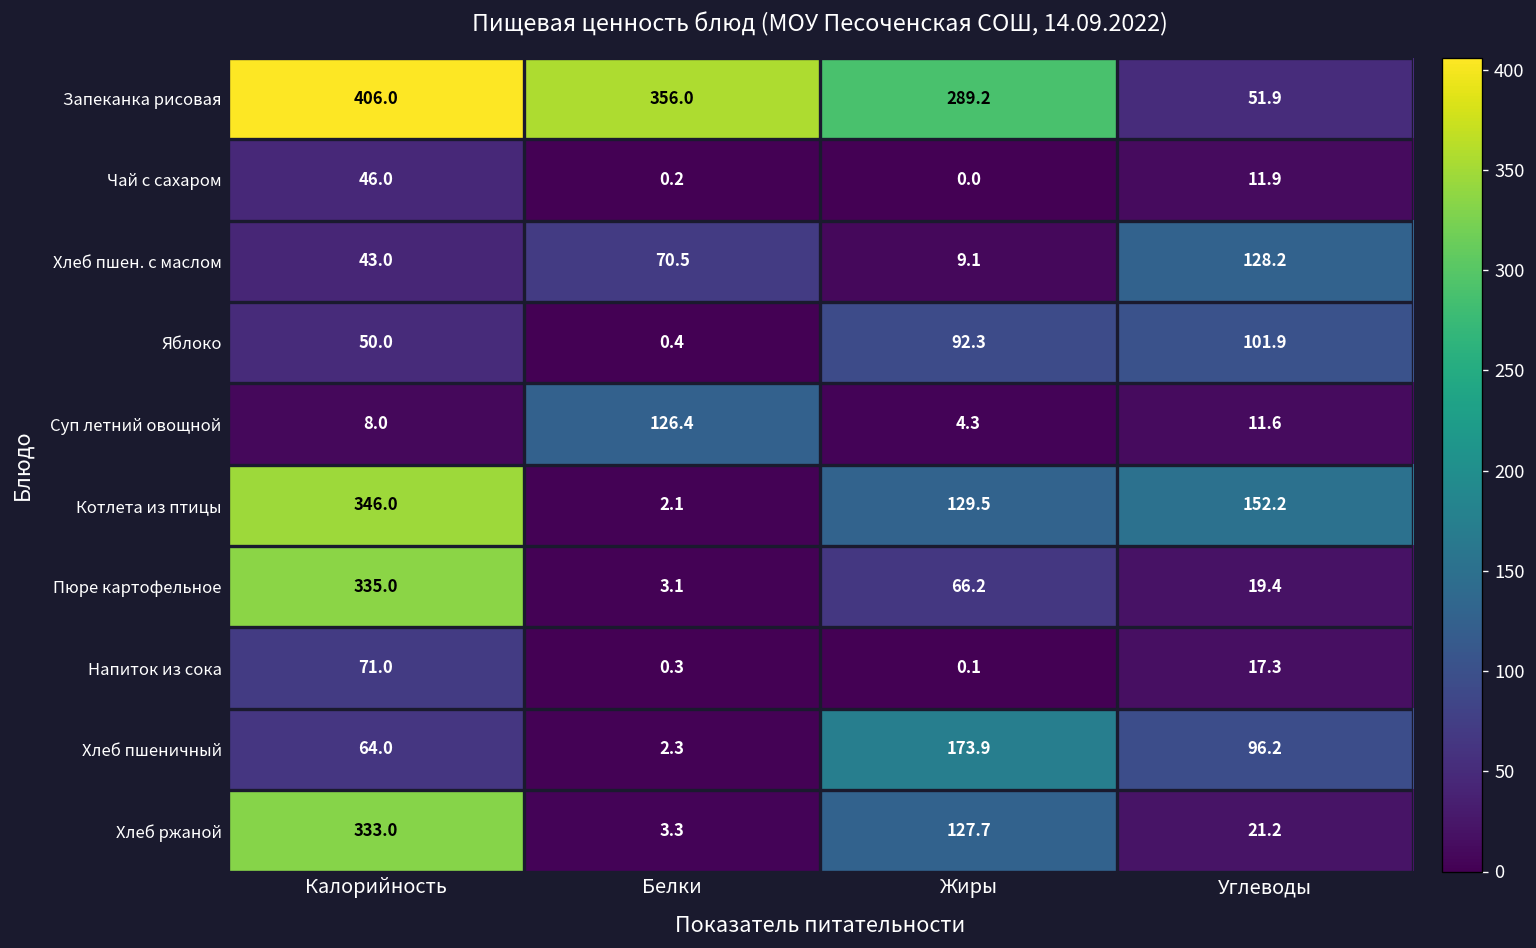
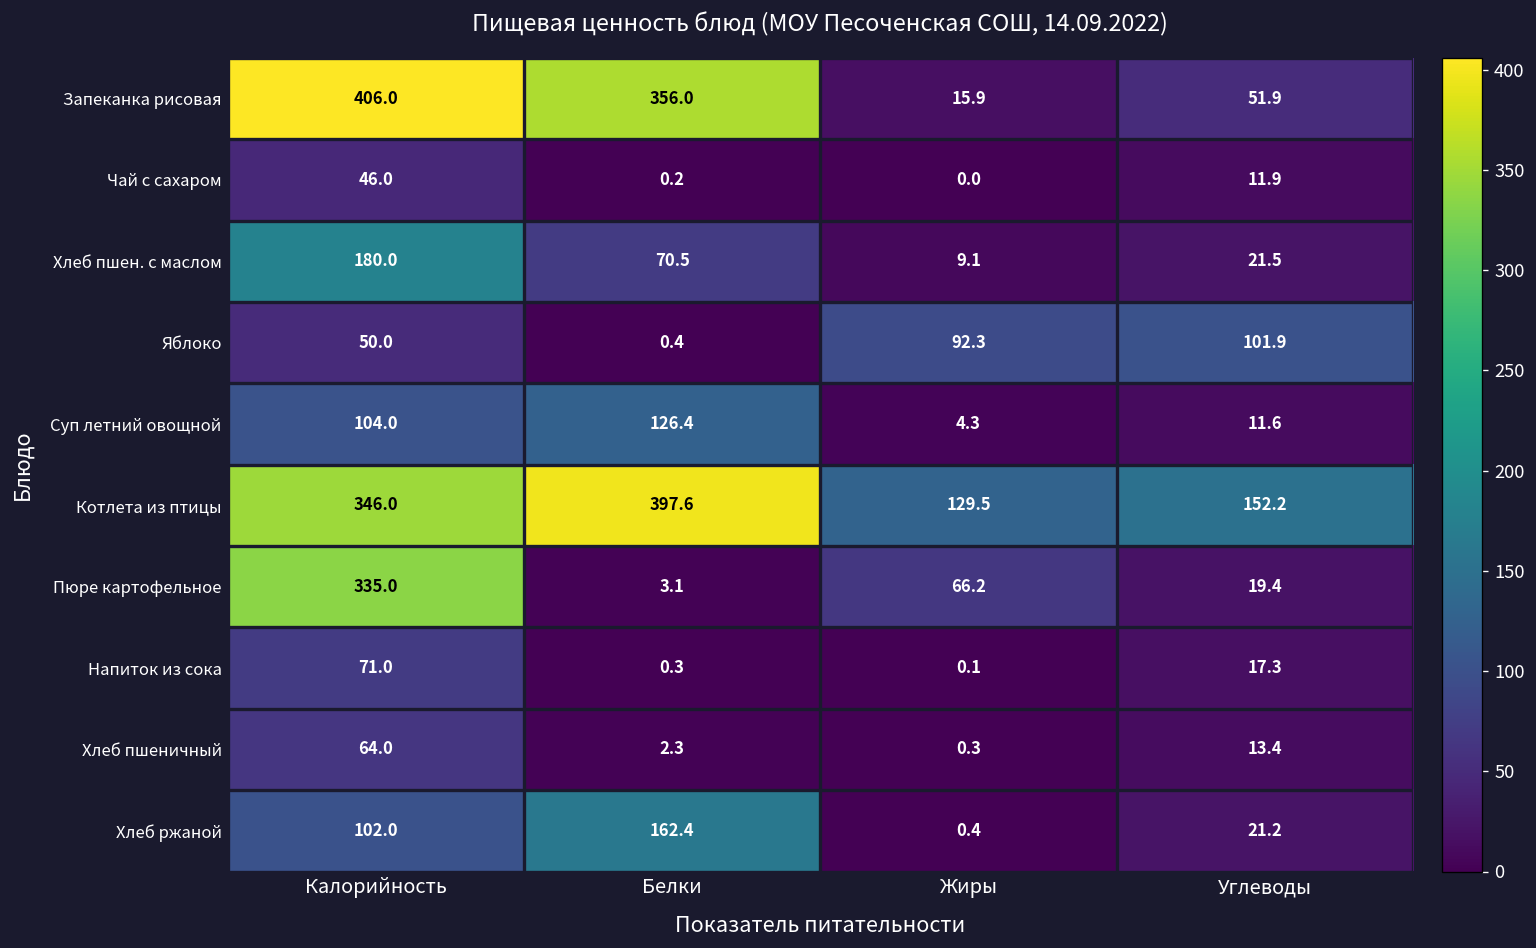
  {
    "Запеканка рисовая": {
      "Калорийность": 406.0,
      "Белки": 356.0,
-     "Жиры": 289.2,
+     "Жиры": 15.9,
      "Углеводы": 51.9
    },
    "Чай с сахаром": {
      "Калорийность": 46.0,
      "Белки": 0.2,
      "Жиры": 0.0,
      "Углеводы": 11.9
    },
    "Хлеб пшен. с маслом": {
-     "Калорийность": 43.0,
+     "Калорийность": 180.0,
      "Белки": 70.5,
      "Жиры": 9.1,
-     "Углеводы": 128.2
+     "Углеводы": 21.5
    },
    "Яблоко": {
      "Калорийность": 50.0,
      "Белки": 0.4,
      "Жиры": 92.3,
      "Углеводы": 101.9
    },
    "Суп летний овощной": {
-     "Калорийность": 8.0,
+     "Калорийность": 104.0,
      "Белки": 126.4,
      "Жиры": 4.3,
      "Углеводы": 11.6
    },
    "Котлета из птицы": {
      "Калорийность": 346.0,
-     "Белки": 2.1,
+     "Белки": 397.6,
      "Жиры": 129.5,
      "Углеводы": 152.2
    },
    "Пюре картофельное": {
      "Калорийность": 335.0,
      "Белки": 3.1,
      "Жиры": 66.2,
      "Углеводы": 19.4
    },
    "Напиток из сока": {
      "Калорийность": 71.0,
      "Белки": 0.3,
      "Жиры": 0.1,
      "Углеводы": 17.3
    },
    "Хлеб пшеничный": {
      "Калорийность": 64.0,
      "Белки": 2.3,
-     "Жиры": 173.9,
-     "Углеводы": 96.2
+     "Жиры": 0.3,
+     "Углеводы": 13.4
    },
    "Хлеб ржаной": {
-     "Калорийность": 333.0,
-     "Белки": 3.3,
-     "Жиры": 127.7,
+     "Калорийность": 102.0,
+     "Белки": 162.4,
+     "Жиры": 0.4,
      "Углеводы": 21.2
    }
  }
